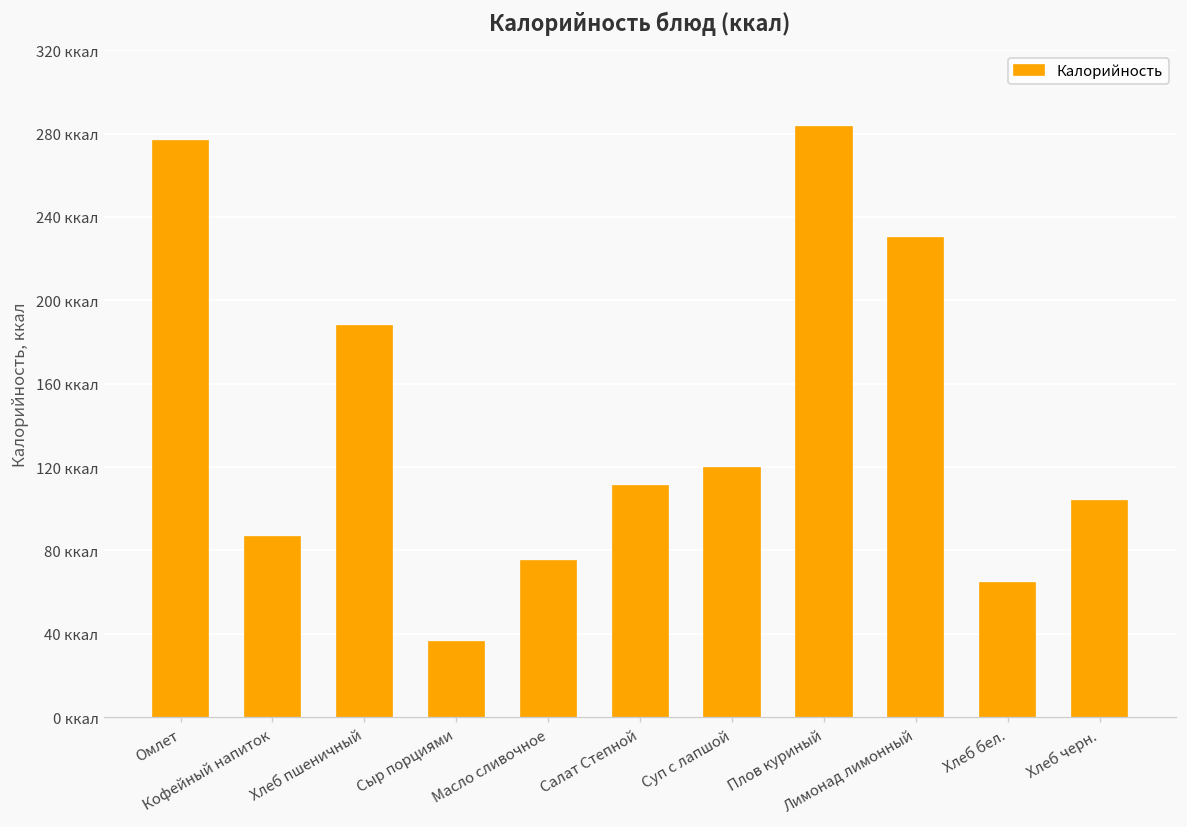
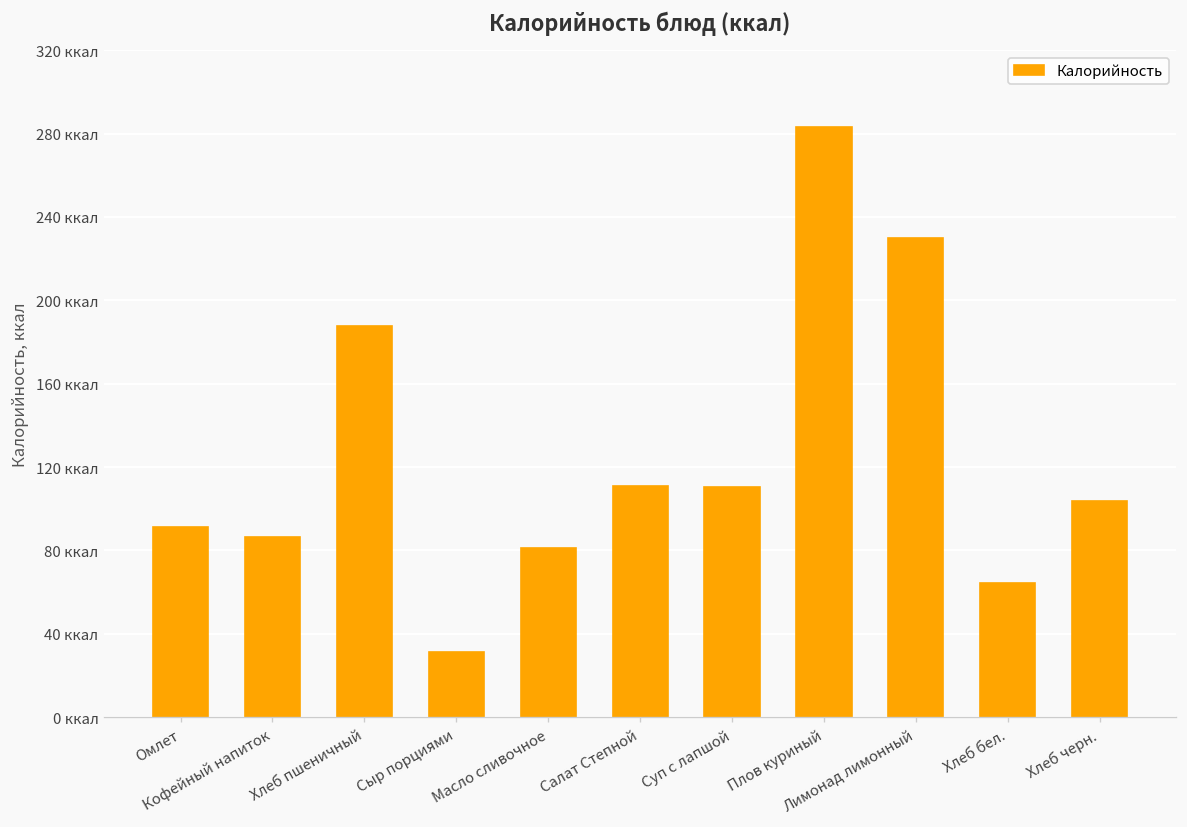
  {
-   "Омлет": "277 ккал",
+   "Омлет": "91 ккал",
    "Кофейный напиток": "86 ккал",
    "Хлеб пшеничный": "188 ккал",
-   "Сыр порциями": "36 ккал",
-   "Масло сливочное": "75 ккал",
+   "Сыр порциями": "31 ккал",
+   "Масло сливочное": "81 ккал",
    "Салат Степной": "111 ккал",
-   "Суп с лапшой": "119 ккал",
+   "Суп с лапшой": "110 ккал",
    "Плов куриный": "283 ккал",
    "Лимонад лимонный": "230 ккал",
    "Хлеб бел.": "64 ккал",
    "Хлеб черн.": "104 ккал"
  }
